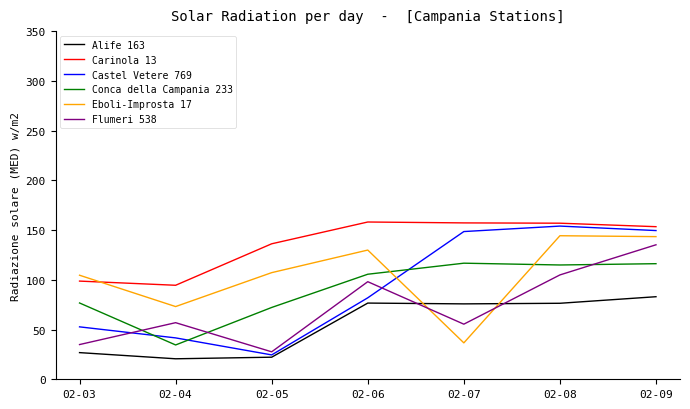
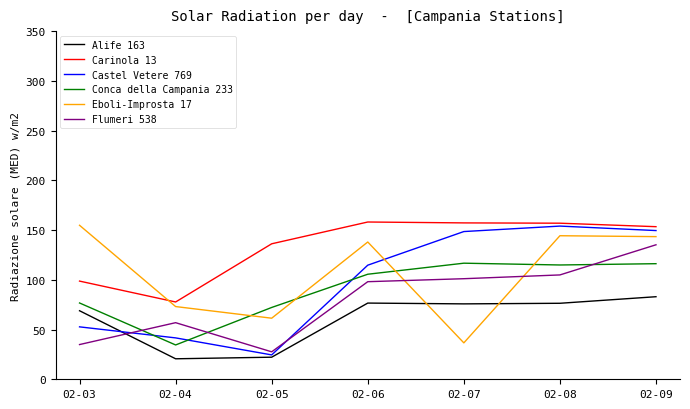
  {
    "Alife 163": {
-     "02-03": 30,
+     "02-03": 70,
      "02-04": 20,
      "02-06": 80,
      "02-07": 80,
      "02-08": 80,
      "02-09": 80
    },
    "Carinola 13": {
      "02-03": 100,
-     "02-04": 90,
+     "02-04": 80,
      "02-05": 140,
      "02-06": 160,
      "02-07": 160,
      "02-08": 160,
      "02-09": 150
    },
    "Castel Vetere 769": {
      "02-03": 50,
      "02-04": 40,
-     "02-06": 80,
+     "02-06": 110,
      "02-07": 150,
      "02-08": 150,
      "02-09": 150
    },
    "Conca della Campania 233": {
      "02-03": 80,
      "02-04": 30,
      "02-05": 70,
      "02-06": 110,
      "02-07": 120,
      "02-08": 110,
      "02-09": 120
    },
    "Eboli-Improsta 17": {
-     "02-03": 100,
+     "02-03": 150,
      "02-04": 70,
-     "02-05": 110,
-     "02-06": 130,
+     "02-05": 60,
+     "02-06": 140,
      "02-07": 40,
      "02-08": 140,
      "02-09": 140
    },
    "Flumeri 538": {
      "02-03": 30,
      "02-04": 60,
      "02-05": 30,
      "02-06": 100,
-     "02-07": 60,
+     "02-07": 100,
      "02-08": 100,
      "02-09": 140
    }
  }
